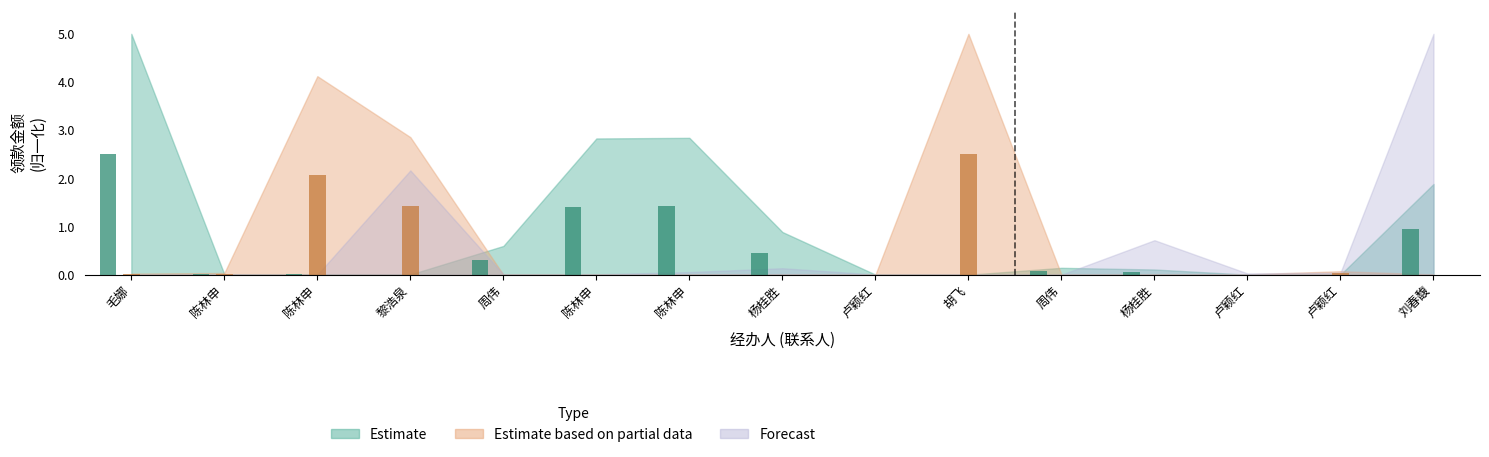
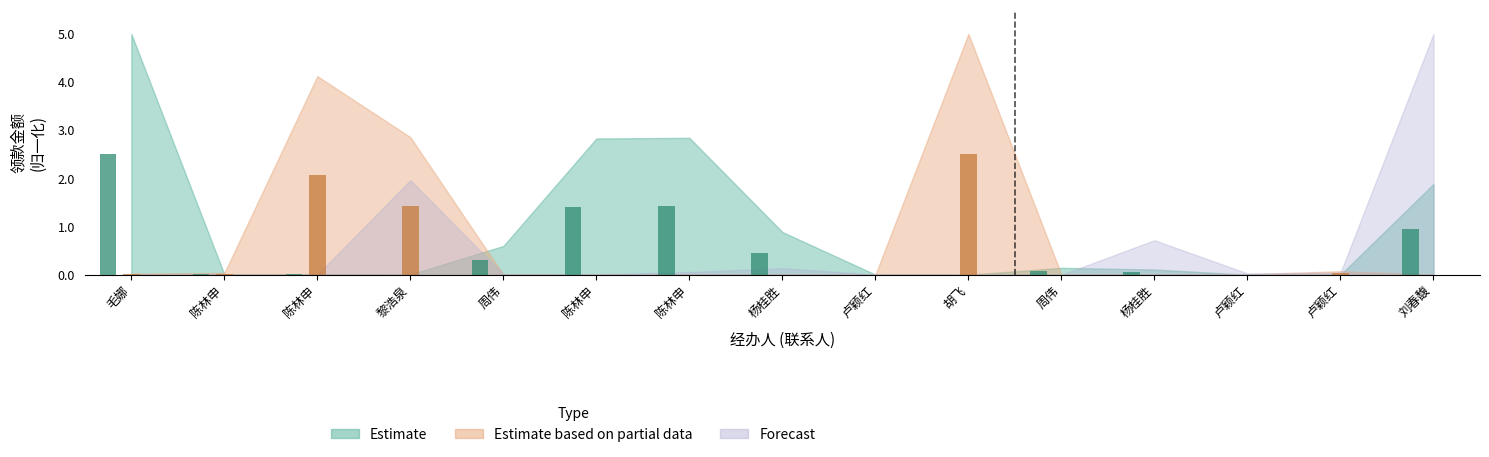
  {
    "Estimate": {
      "毛娜": 5.0,
      "刘春馥": 1.9
    },
    "Estimate based on partial data": {
      "黎浩泉": 2.9,
      "胡飞": 5.0
    },
    "Forecast": {
-     "黎浩泉": 2.2,
+     "黎浩泉": 2.0,
      "刘春馥": 5.0
    }
  }
